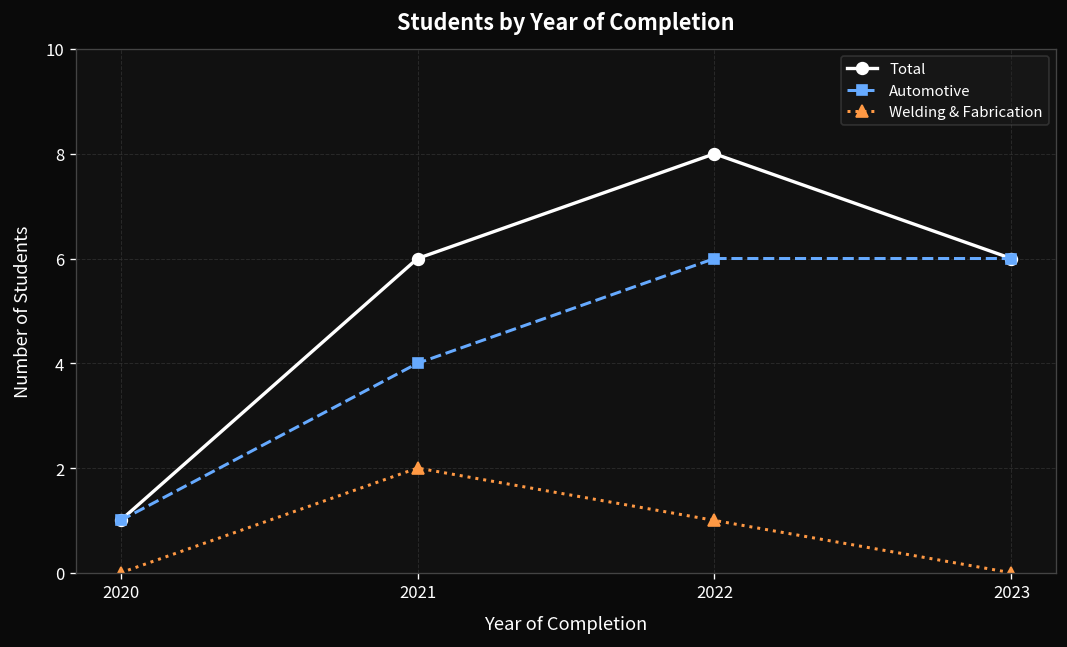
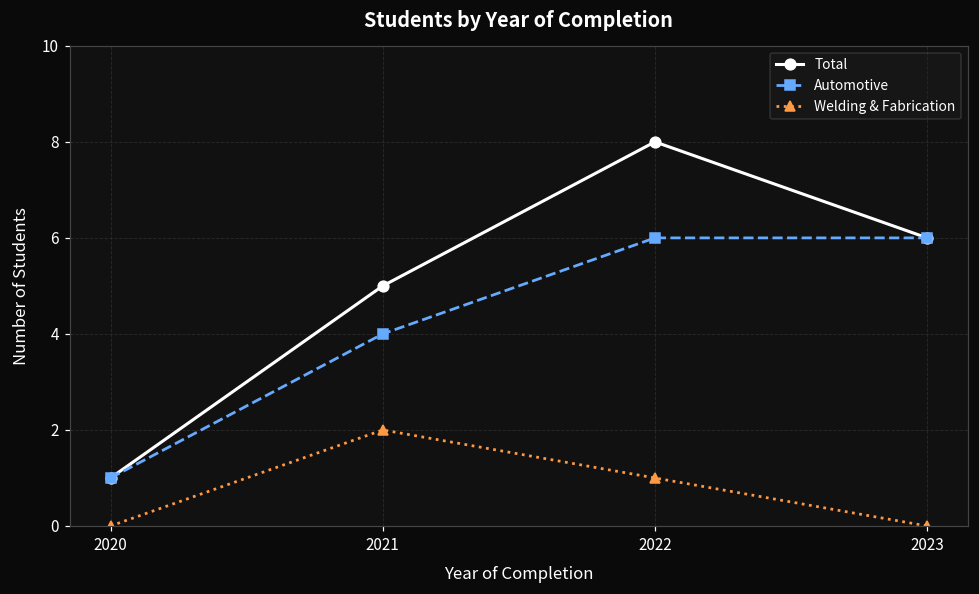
  {
    "Total": {
-     "2021": 6,
+     "2021": 5,
      "2022": 8
    },
    "Automotive": {
      "2021": 4,
      "2022": 6
    },
    "Welding & Fabrication": {
      "2020": 0,
      "2021": 2,
      "2022": 1,
      "2023": 0
    }
  }
